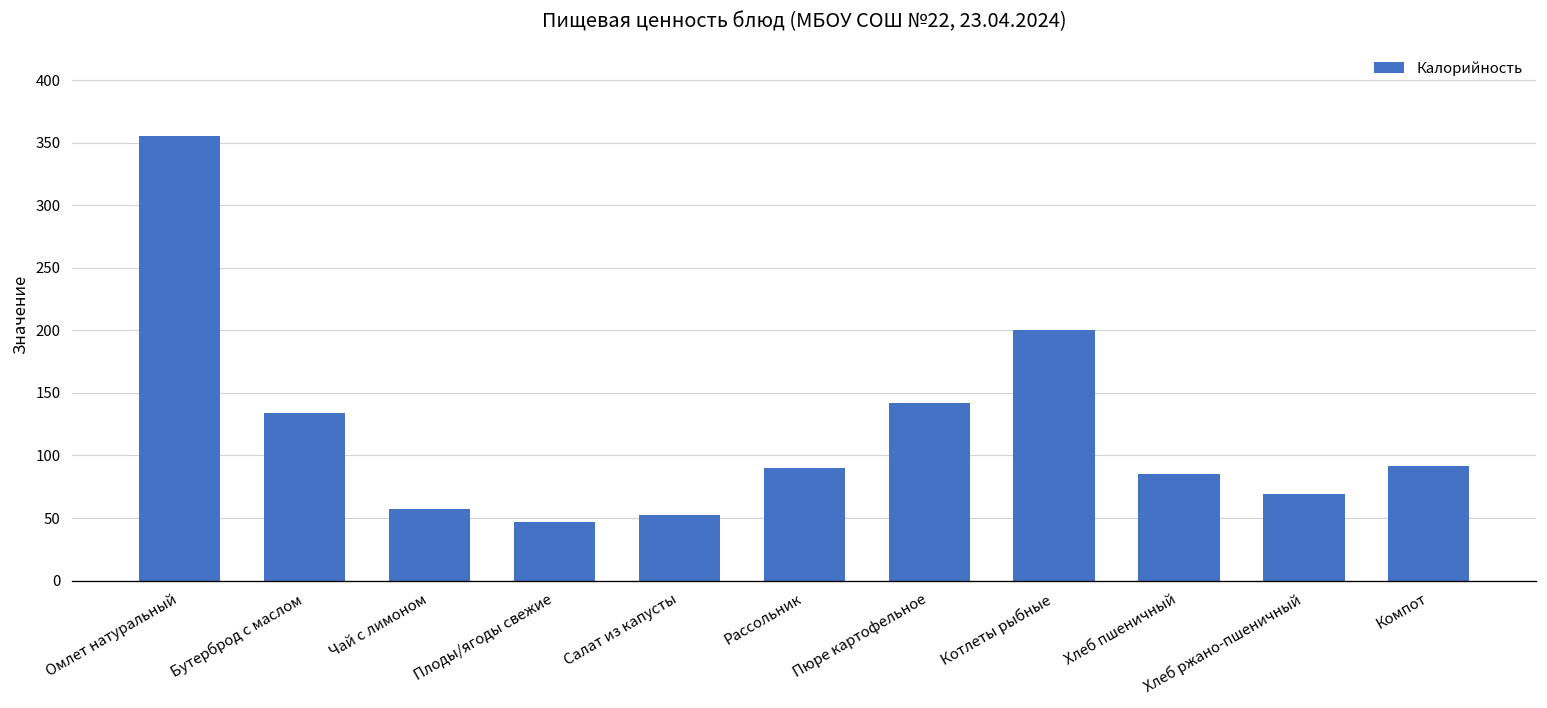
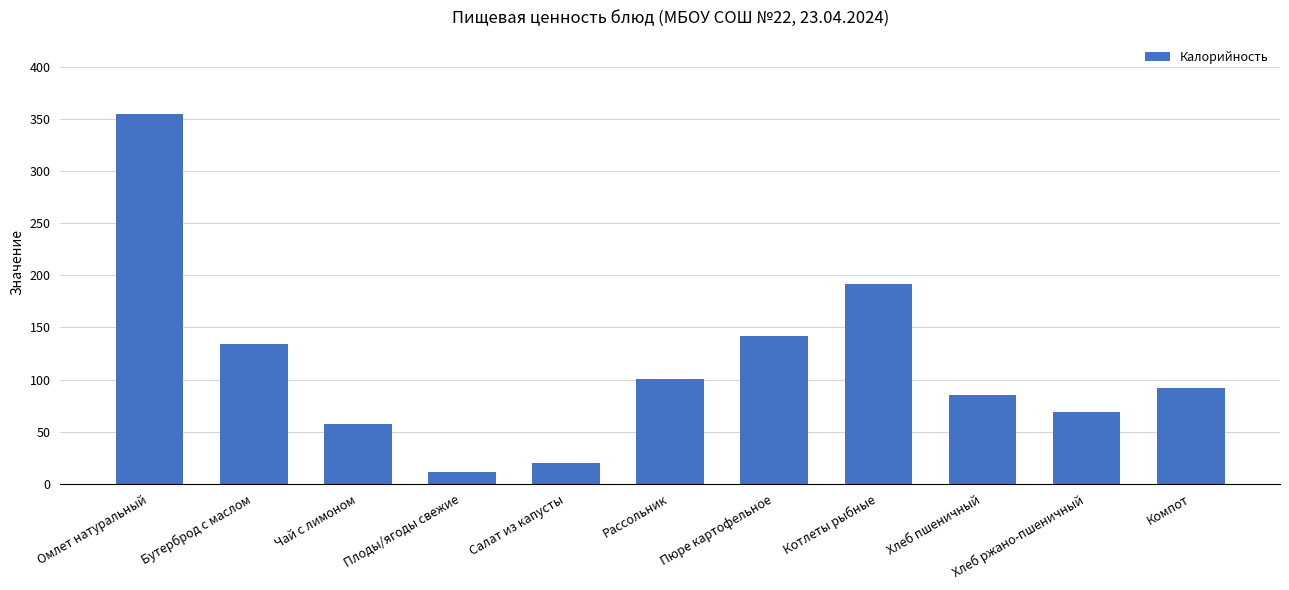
  {
    "Омлет натуральный": 355,
    "Бутерброд с маслом": 134,
    "Чай с лимоном": 57,
-   "Плоды/ягоды свежие": 47,
-   "Салат из капусты": 53,
-   "Рассольник": 90,
+   "Плоды/ягоды свежие": 12,
+   "Салат из капусты": 20,
+   "Рассольник": 101,
    "Пюре картофельное": 142,
-   "Котлеты рыбные": 200,
+   "Котлеты рыбные": 192,
    "Хлеб пшеничный": 85,
    "Хлеб ржано-пшеничный": 69,
    "Компот": 92
  }
